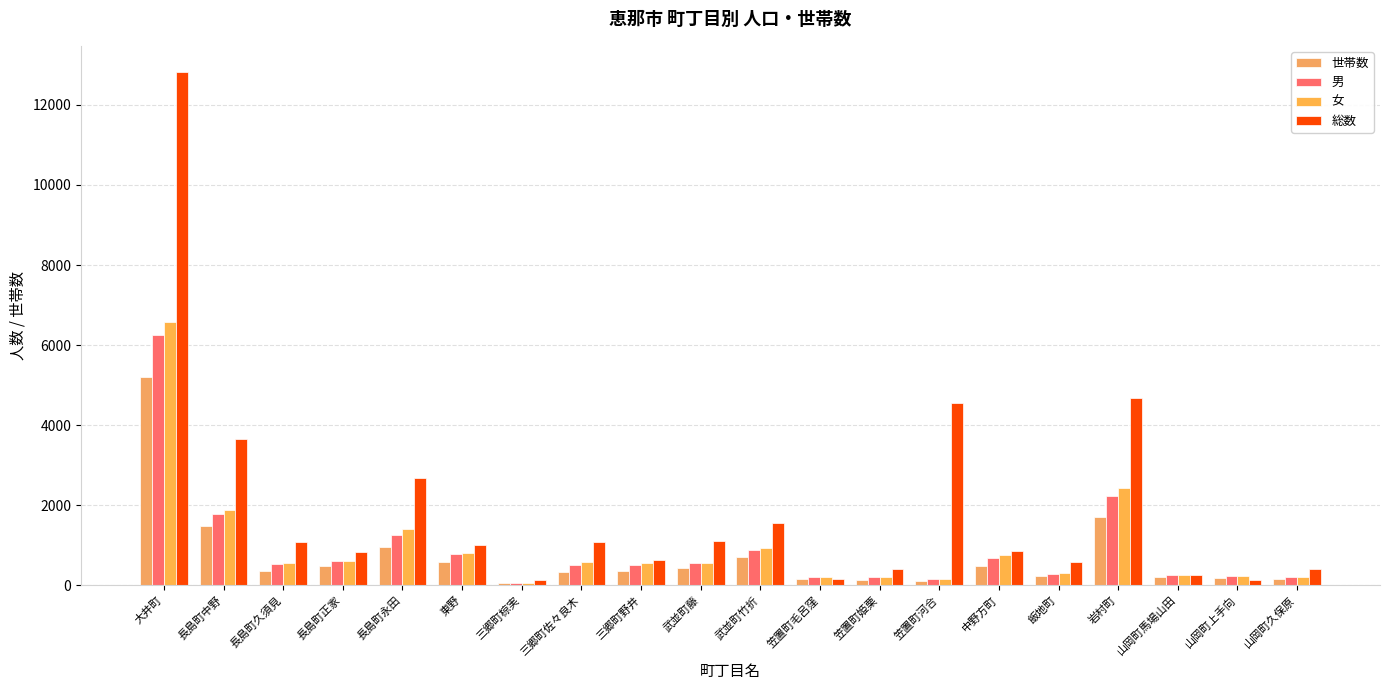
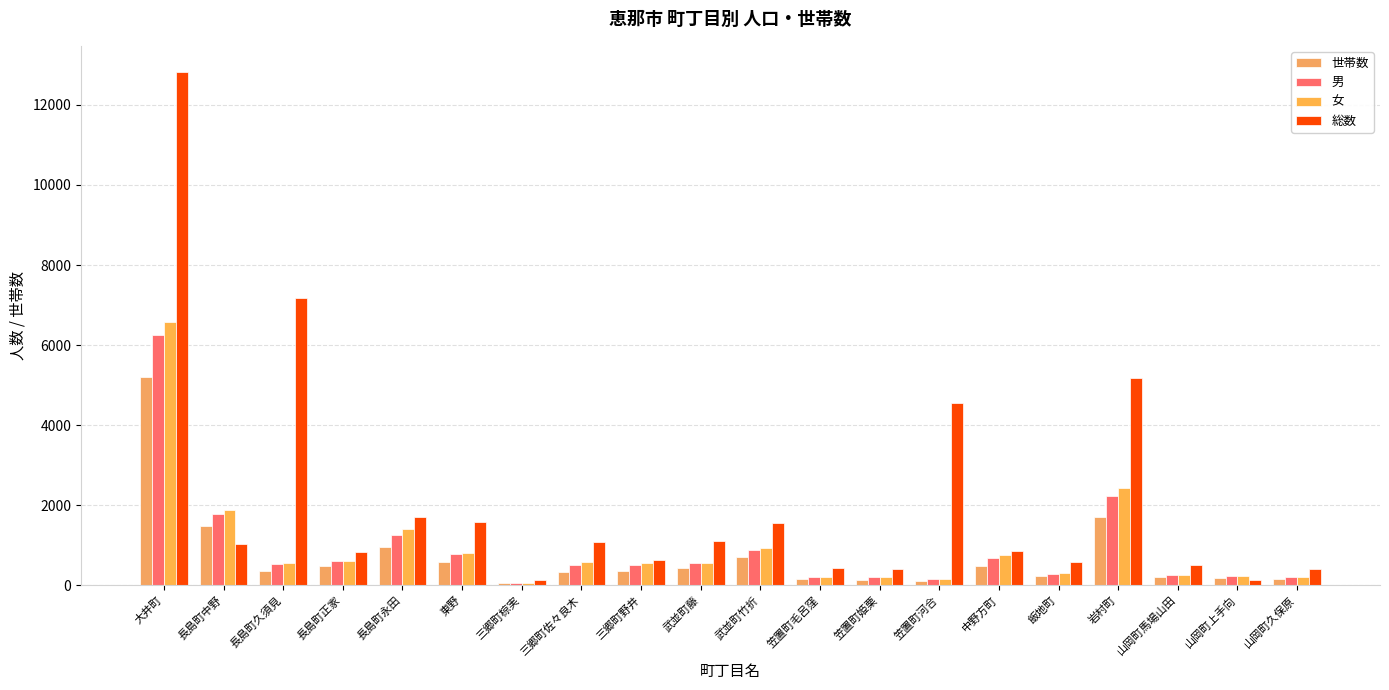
  {
    "総数": {
      "大井町": 12800,
-     "長島町中野": 3600,
-     "長島町久須見": 1100,
+     "長島町中野": 1000,
+     "長島町久須見": 7200,
      "長島町正家": 800,
-     "長島町永田": 2700,
-     "東野": 1000,
+     "長島町永田": 1700,
+     "東野": 1600,
      "三郷町椋実": 100,
      "三郷町佐々良木": 1100,
      "三郷町野井": 600,
      "武並町藤": 1100,
      "武並町竹折": 1600,
-     "笠置町毛呂窪": 200,
+     "笠置町毛呂窪": 400,
      "笠置町姫栗": 400,
      "笠置町河合": 4500,
      "中野方町": 800,
      "飯地町": 600,
-     "岩村町": 4700,
-     "山岡町馬場山田": 200,
+     "岩村町": 5200,
+     "山岡町馬場山田": 500,
      "山岡町上手向": 100,
      "山岡町久保原": 400
    }
  }
